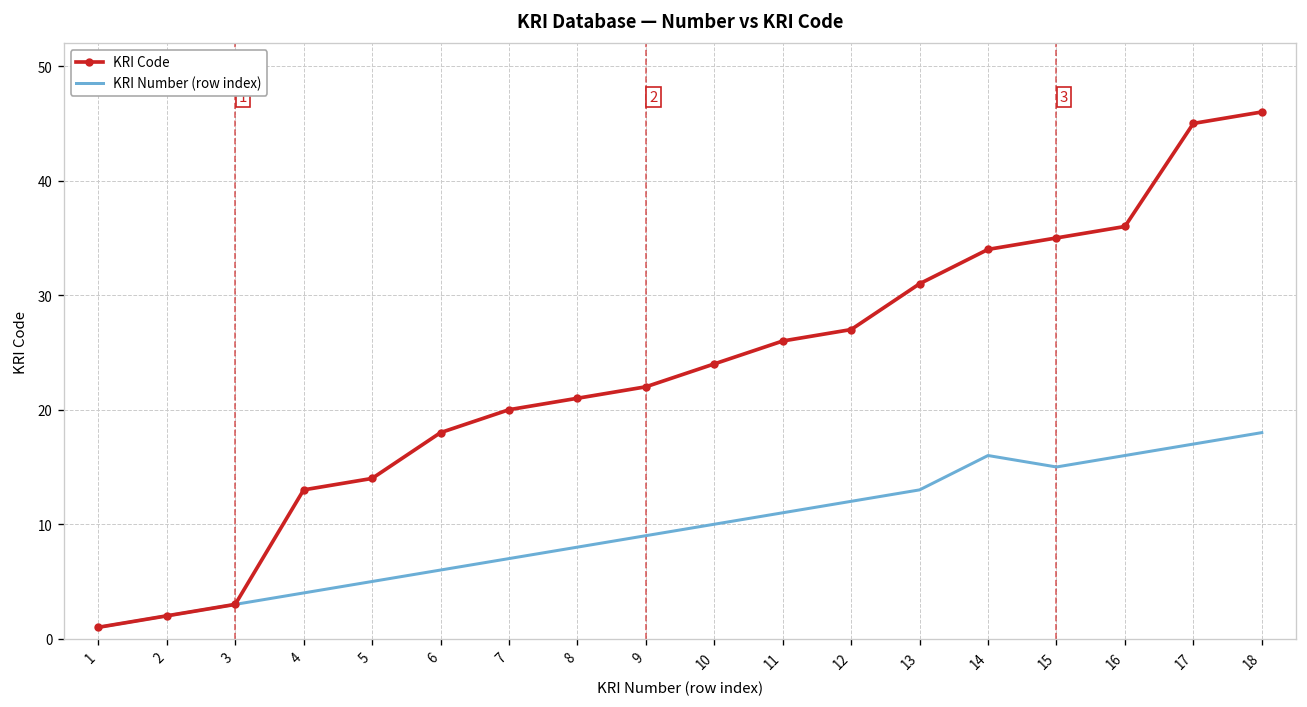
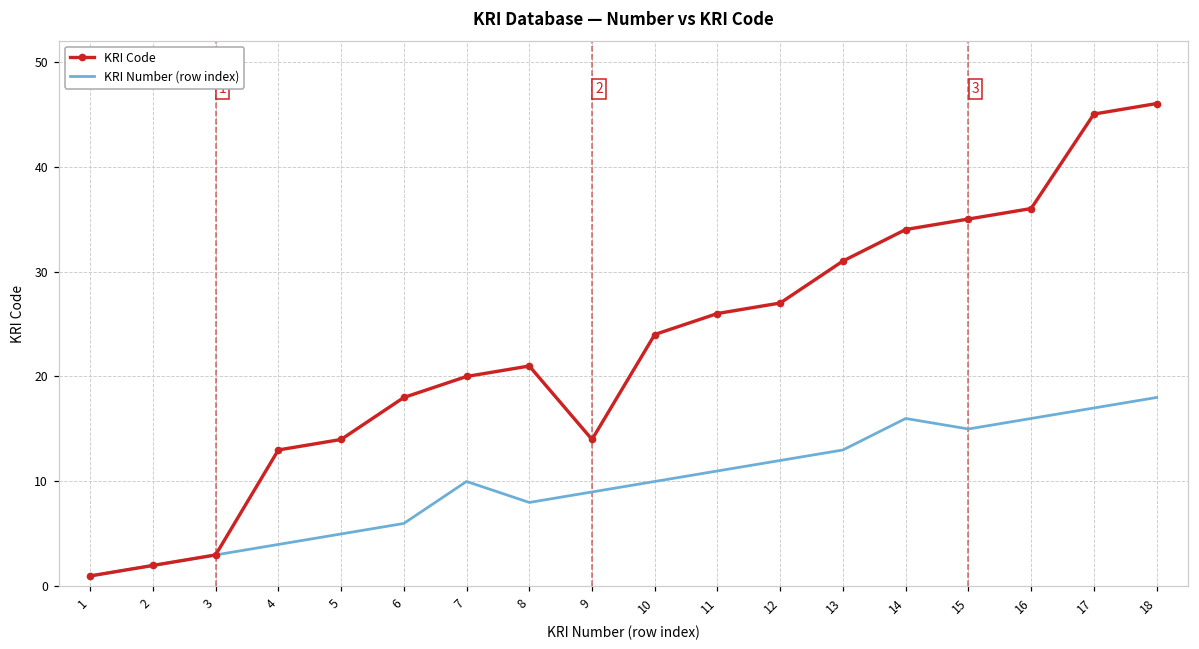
  {
    "KRI Code": {
      "4": 13,
      "5": 14,
      "6": 18,
      "7": 20,
      "8": 21,
-     "9": 22,
+     "9": 14,
      "10": 24,
      "11": 26,
      "12": 27,
      "13": 31,
      "14": 34,
      "15": 35,
      "16": 36,
      "17": 45,
      "18": 46
    },
    "KRI Number (row index)": {
      "4": 4,
      "5": 5,
      "6": 6,
-     "7": 7,
+     "7": 10,
      "8": 8,
      "9": 9,
      "10": 10,
      "11": 11,
      "12": 12,
      "13": 13,
      "14": 16,
      "15": 15,
      "16": 16,
      "17": 17,
      "18": 18
    }
  }
